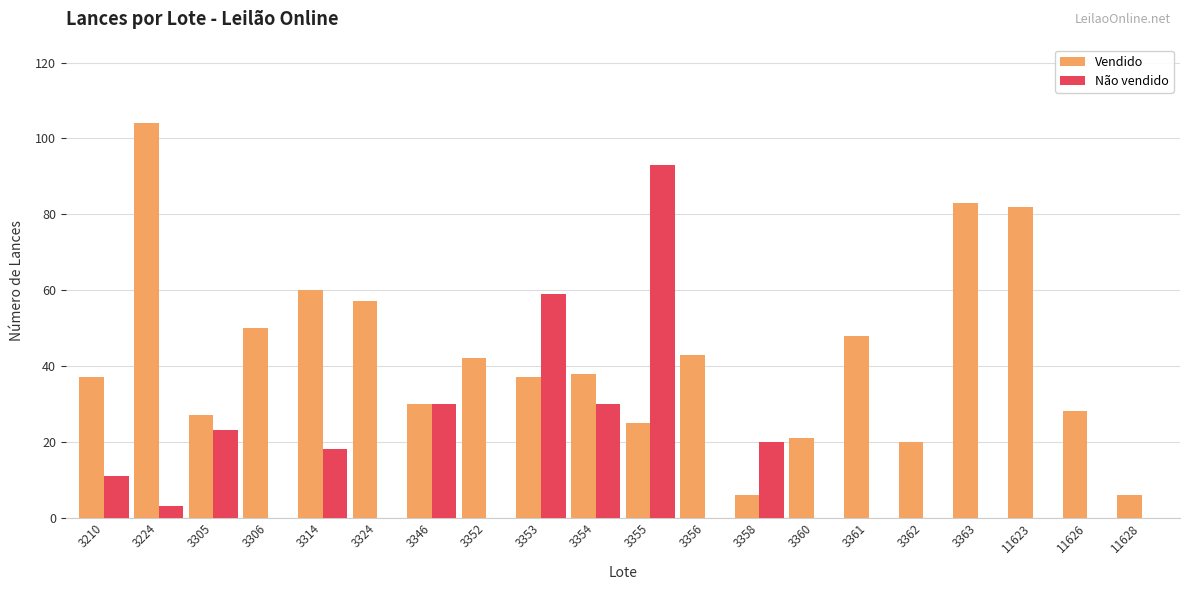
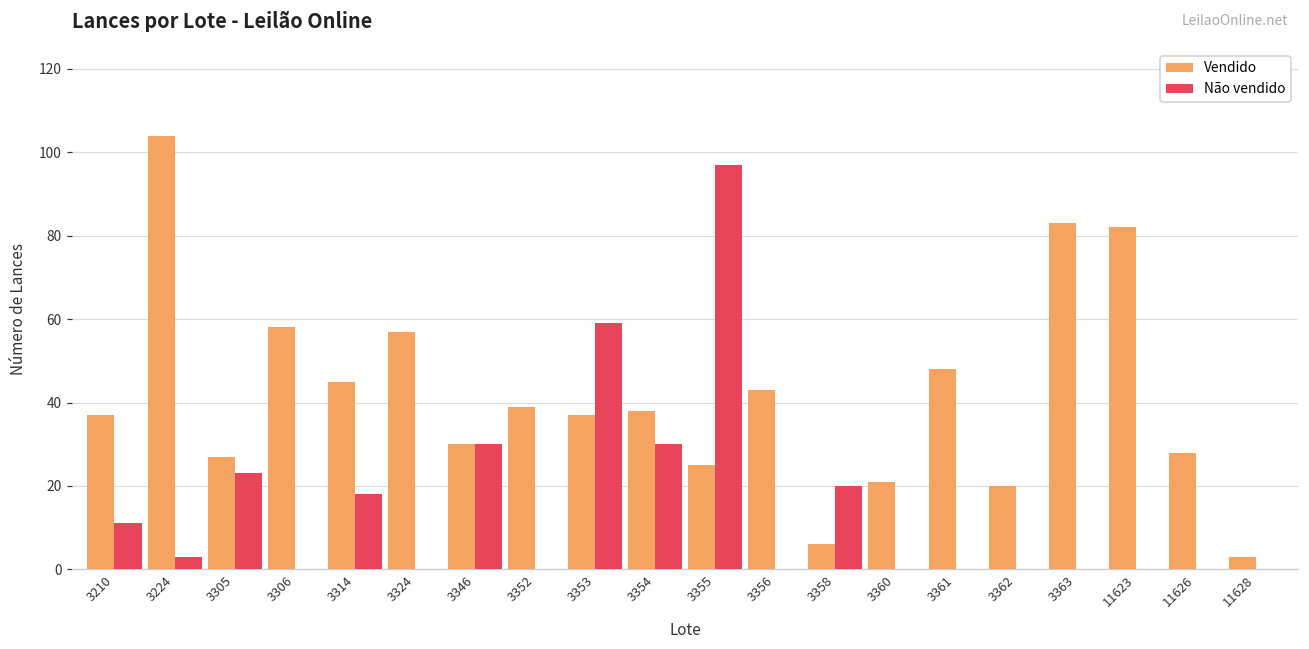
  {
    "Vendido": {
      "3210": 37,
      "3224": 104,
      "3305": 27,
-     "3306": 50,
-     "3314": 60,
+     "3306": 58,
+     "3314": 45,
      "3324": 57,
      "3346": 30,
-     "3352": 42,
+     "3352": 39,
      "3353": 37,
      "3354": 38,
      "3355": 25,
      "3356": 43,
      "3358": 6,
      "3360": 21,
      "3361": 48,
      "3362": 20,
      "3363": 83,
      "11623": 82,
      "11626": 28,
-     "11628": 6
+     "11628": 3
    },
    "Não vendido": {
      "3210": 11,
      "3224": 3,
      "3305": 23,
      "3306": 0,
      "3314": 18,
      "3324": 0,
      "3346": 30,
      "3352": 0,
      "3353": 59,
      "3354": 30,
-     "3355": 93,
+     "3355": 97,
      "3356": 0,
      "3358": 20,
      "3360": 0,
      "3361": 0,
      "3362": 0,
      "3363": 0,
      "11623": 0,
      "11626": 0,
      "11628": 0
    }
  }
